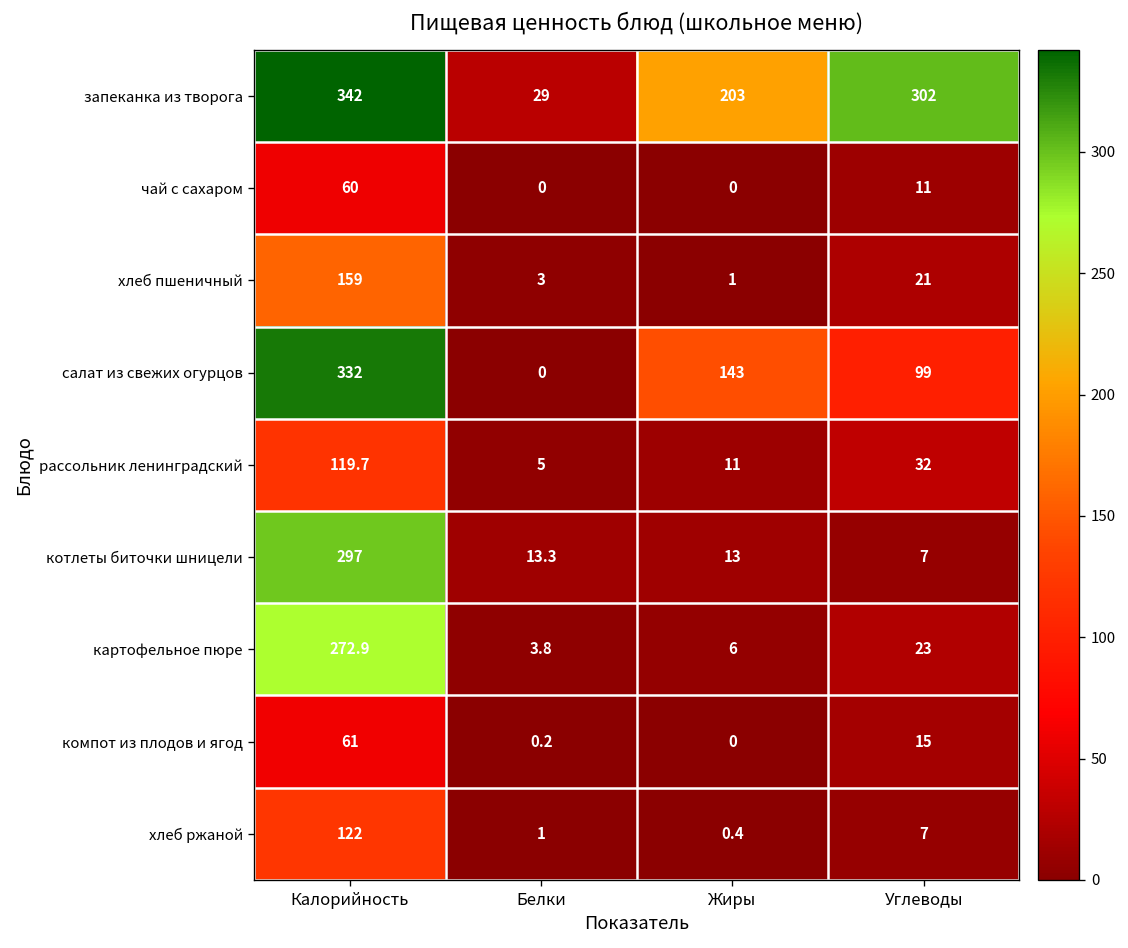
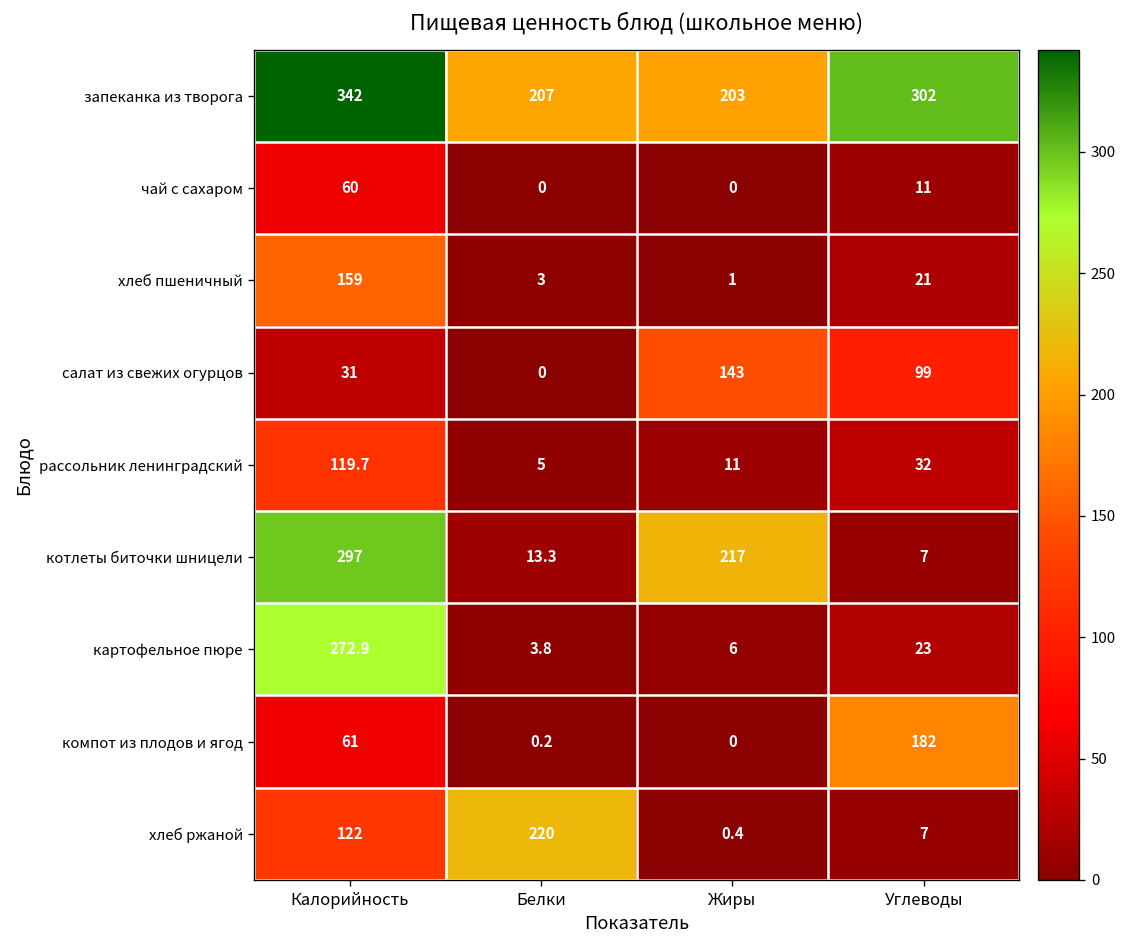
  {
    "запеканка из творога": {
      "Калорийность": 342,
-     "Белки": 29,
+     "Белки": 207,
      "Жиры": 203,
      "Углеводы": 302
    },
    "чай с сахаром": {
      "Калорийность": 60,
      "Белки": 0,
      "Жиры": 0,
      "Углеводы": 11
    },
    "хлеб пшеничный": {
      "Калорийность": 159,
      "Белки": 3,
      "Жиры": 1,
      "Углеводы": 21
    },
    "салат из свежих огурцов": {
-     "Калорийность": 332,
+     "Калорийность": 31,
      "Белки": 0,
      "Жиры": 143,
      "Углеводы": 99
    },
    "рассольник ленинградский": {
      "Калорийность": 119.7,
      "Белки": 5,
      "Жиры": 11,
      "Углеводы": 32
    },
    "котлеты биточки шницели": {
      "Калорийность": 297,
      "Белки": 13.3,
-     "Жиры": 13,
+     "Жиры": 217,
      "Углеводы": 7
    },
    "картофельное пюре": {
      "Калорийность": 272.9,
      "Белки": 3.8,
      "Жиры": 6,
      "Углеводы": 23
    },
    "компот из плодов и ягод": {
      "Калорийность": 61,
      "Белки": 0.2,
      "Жиры": 0,
-     "Углеводы": 15
+     "Углеводы": 182
    },
    "хлеб ржаной": {
      "Калорийность": 122,
-     "Белки": 1,
+     "Белки": 220,
      "Жиры": 0.4,
      "Углеводы": 7
    }
  }
